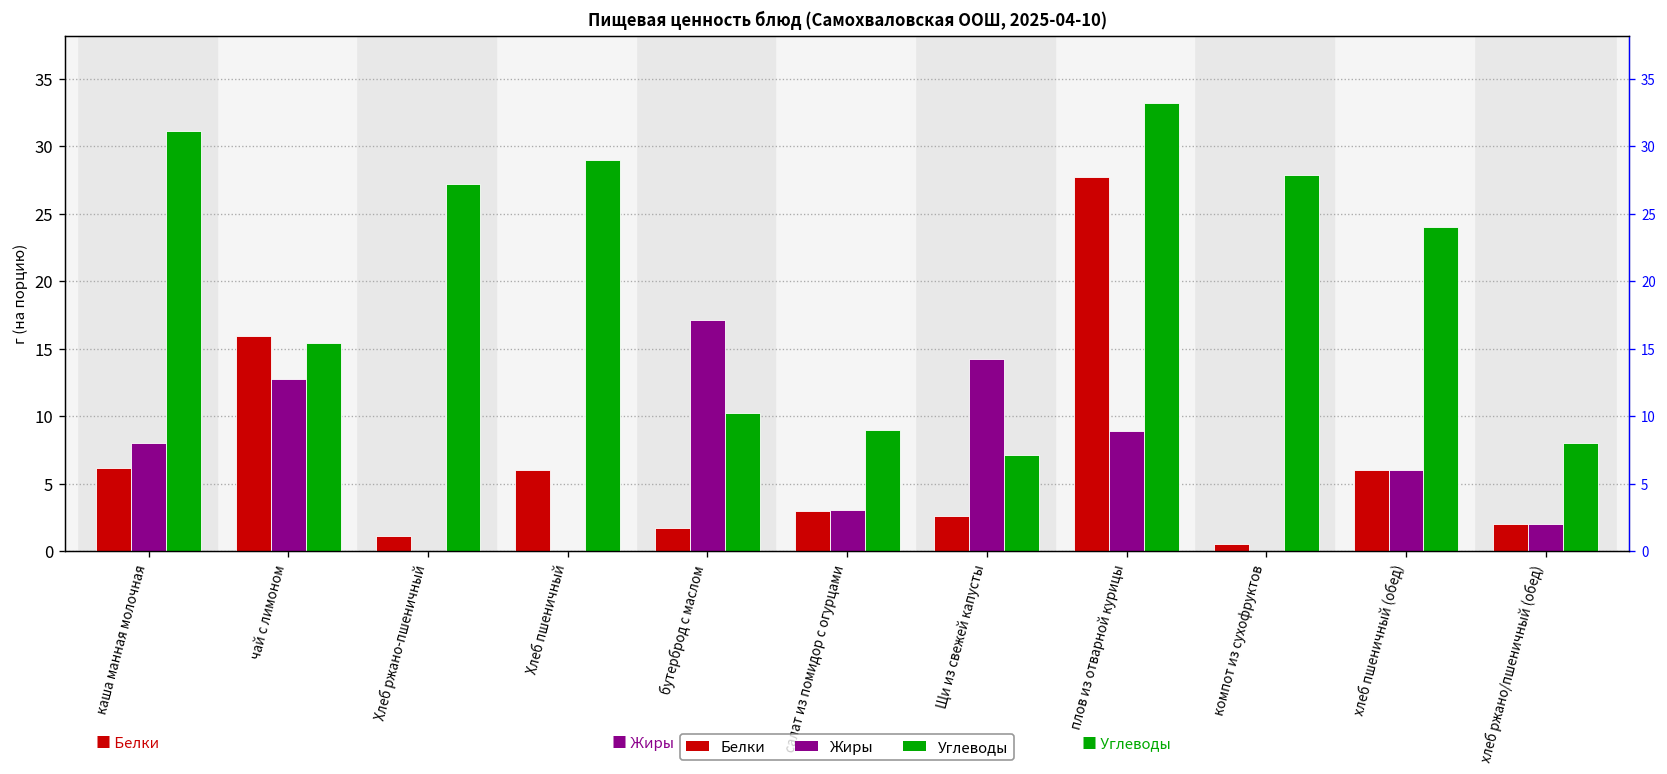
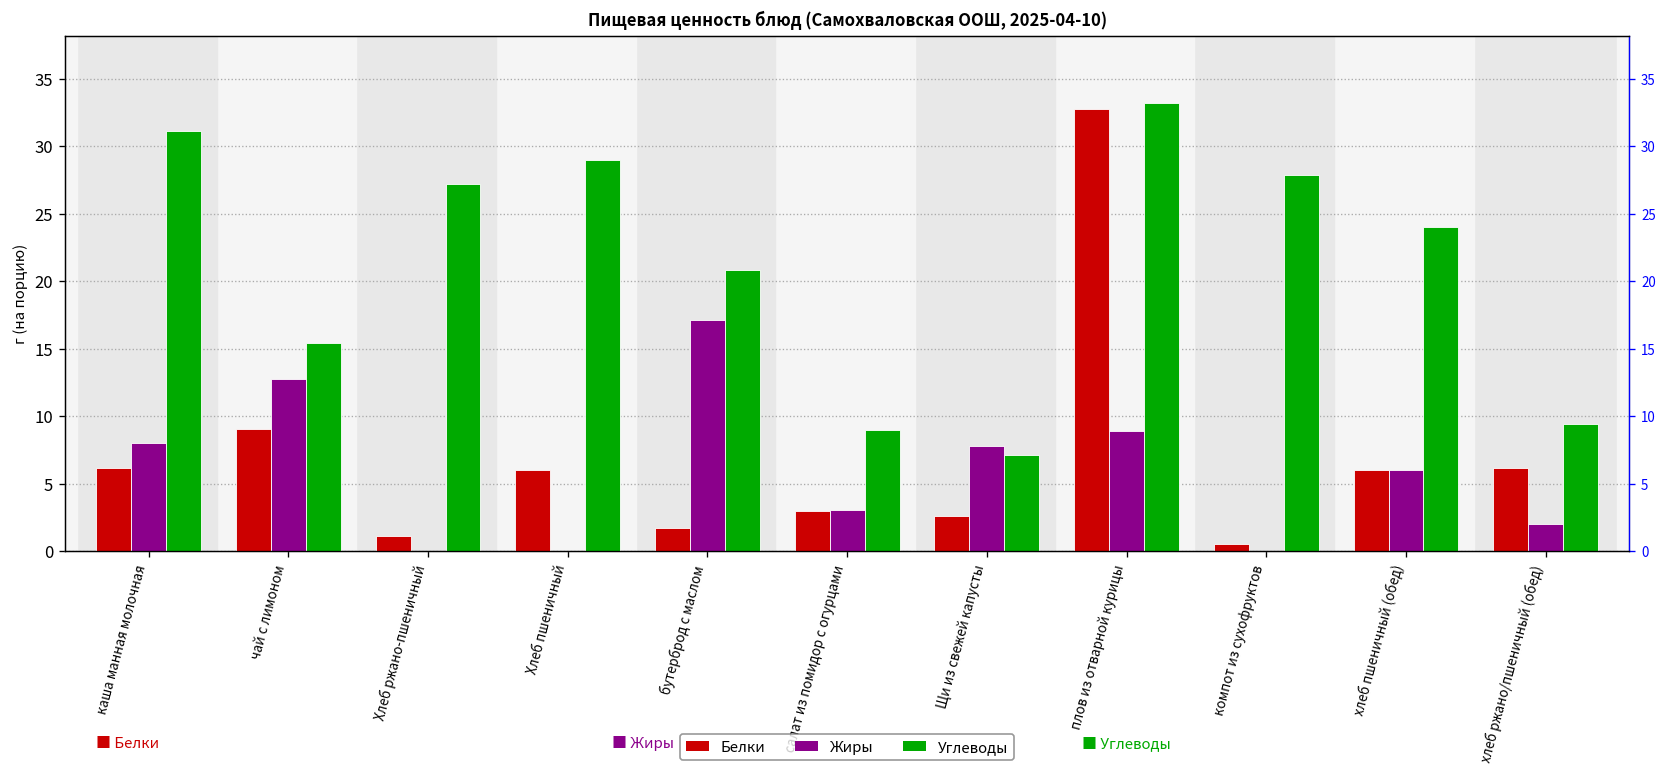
  {
    "Белки": {
      "каша манная молочная": 6.2,
-     "чай с лимоном": 15.9,
+     "чай с лимоном": 9.0,
      "Хлеб ржано-пшеничный": 1.1,
      "Хлеб пшеничный": 6.0,
      "бутерброд с маслом": 1.7,
      "салат из помидор с огурцами": 3.0,
      "Щи из свежей капусты": 2.6,
-     "плов из отварной курицы": 27.7,
+     "плов из отварной курицы": 32.8,
      "компот из сухофруктов": 0.6,
      "хлеб пшеничный (обед)": 6.0,
-     "хлеб ржано/пшеничный (обед)": 2.0
+     "хлеб ржано/пшеничный (обед)": 6.2
    },
    "Жиры": {
      "каша манная молочная": 8.1,
      "чай с лимоном": 12.8,
      "Хлеб ржано-пшеничный": 0.0,
      "Хлеб пшеничный": 0.0,
      "бутерброд с маслом": 17.1,
      "салат из помидор с огурцами": 3.1,
-     "Щи из свежей капусты": 14.3,
+     "Щи из свежей капусты": 7.8,
      "плов из отварной курицы": 8.9,
      "компот из сухофруктов": 0.0,
      "хлеб пшеничный (обед)": 6.0,
      "хлеб ржано/пшеничный (обед)": 2.0
    },
    "Углеводы": {
      "каша манная молочная": 31.1,
      "чай с лимоном": 15.4,
      "Хлеб ржано-пшеничный": 27.2,
      "Хлеб пшеничный": 29.0,
-     "бутерброд с маслом": 10.3,
+     "бутерброд с маслом": 20.8,
      "салат из помидор с огурцами": 9.0,
      "Щи из свежей капусты": 7.1,
      "плов из отварной курицы": 33.2,
      "компот из сухофруктов": 27.9,
      "хлеб пшеничный (обед)": 24.0,
-     "хлеб ржано/пшеничный (обед)": 8.0
+     "хлеб ржано/пшеничный (обед)": 9.4
    }
  }
